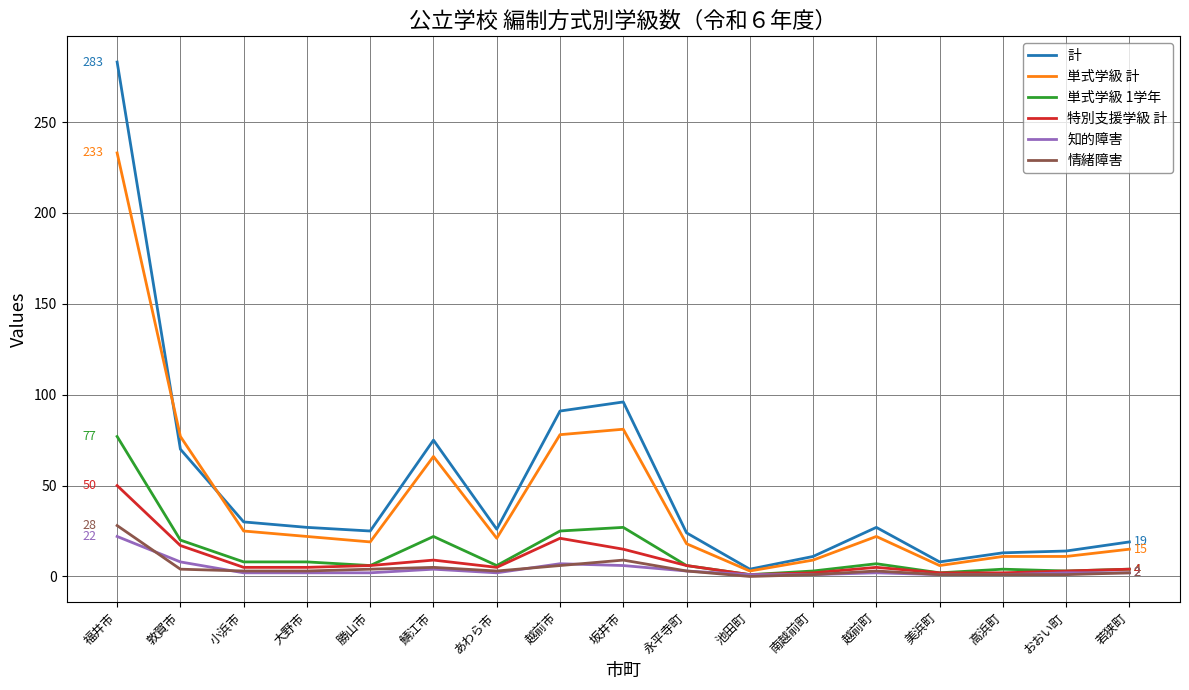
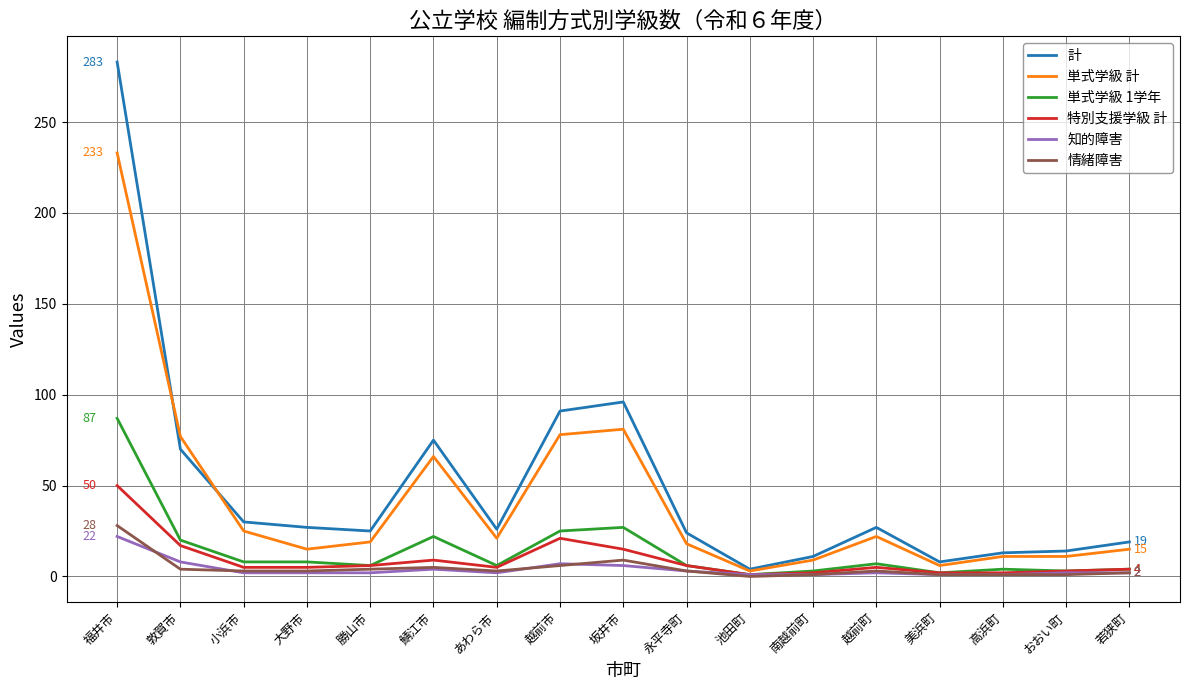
  {
    "計": {
      "福井市": 283
    },
    "単式学級 計": {
      "敦賀市": 77,
      "小浜市": 25,
-     "大野市": 22,
+     "大野市": 15,
      "勝山市": 19,
      "鯖江市": 66,
      "あわら市": 21,
      "越前市": 78,
      "坂井市": 81,
      "永平寺町": 18,
      "南越前町": 9,
      "越前町": 22,
      "美浜町": 6,
      "高浜町": 11,
      "おおい町": 11
    },
    "単式学級 1学年": {
-     "福井市": 77
+     "福井市": 87
    },
    "特別支援学級 計": {
      "福井市": 50
    },
    "知的障害": {
      "敦賀市": 8,
      "勝山市": 2,
      "坂井市": 6
    },
    "情緒障害": {
      "敦賀市": 4,
      "勝山市": 4,
      "坂井市": 9
    }
  }
